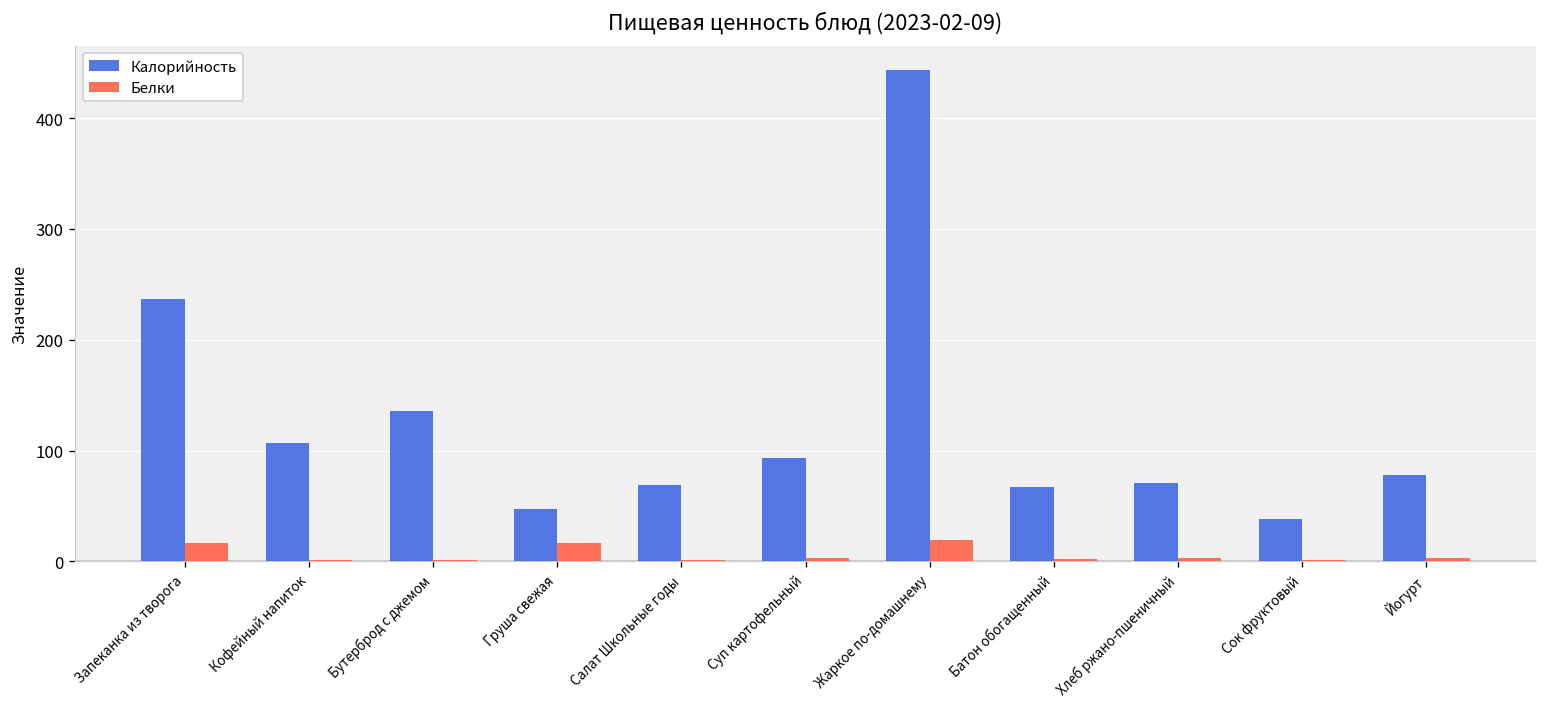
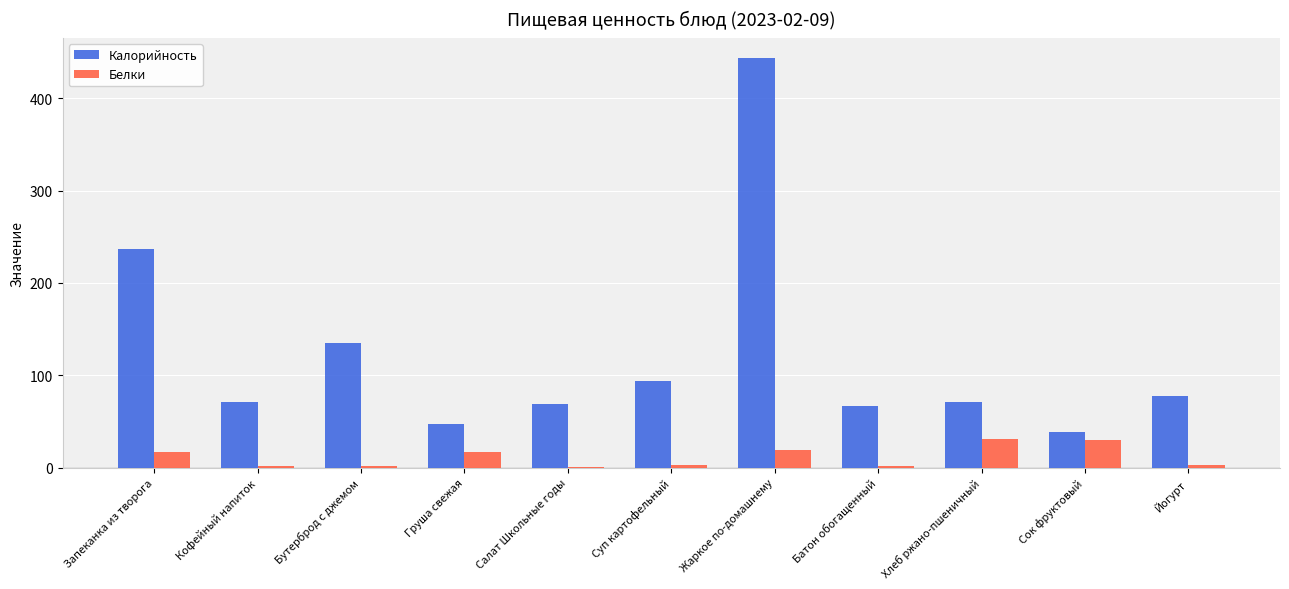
  {
    "Калорийность": {
      "Запеканка из творога": 240,
-     "Кофейный напиток": 110,
+     "Кофейный напиток": 70,
      "Бутерброд с джемом": 140,
      "Груша свежая": 50,
      "Салат Школьные годы": 70,
      "Суп картофельный": 90,
      "Жаркое по-домашнему": 440,
      "Батон обогащенный": 70,
      "Хлеб ржано-пшеничный": 70,
      "Сок фруктовый": 40,
      "Йогурт": 80
    },
    "Белки": {
      "Запеканка из творога": 20,
      "Груша свежая": 20,
      "Суп картофельный": 0,
      "Жаркое по-домашнему": 20,
-     "Хлеб ржано-пшеничный": 0,
-     "Сок фруктовый": 0,
+     "Хлеб ржано-пшеничный": 30,
+     "Сок фруктовый": 30,
      "Йогурт": 0
    }
  }
